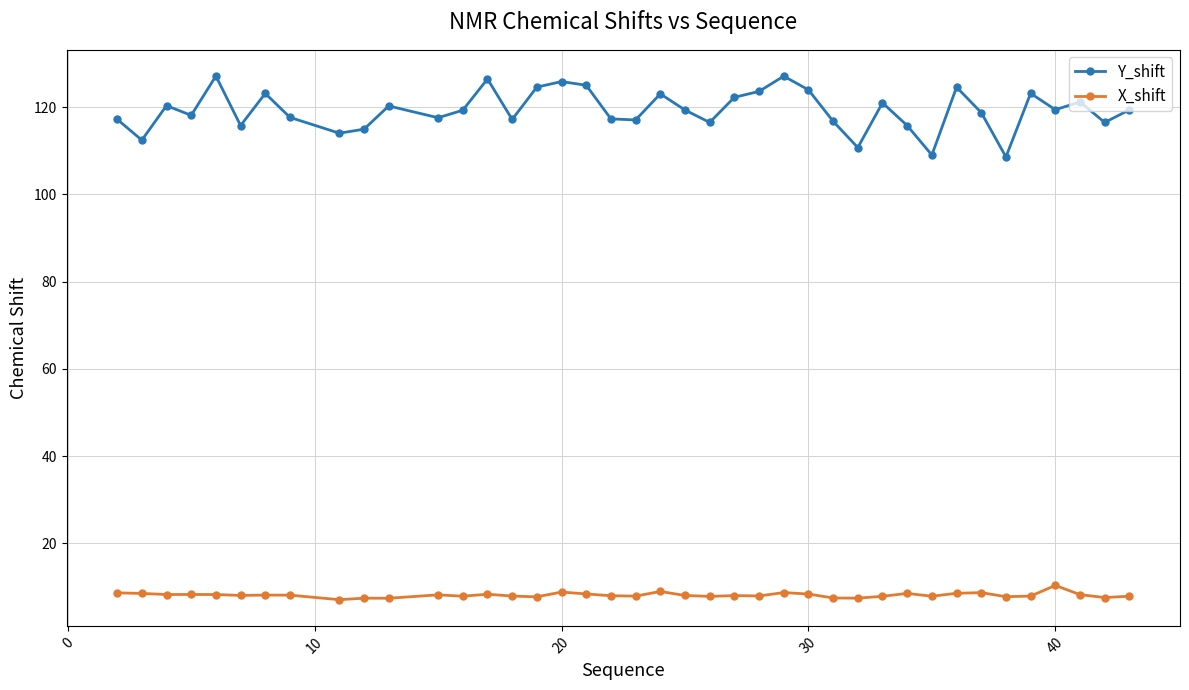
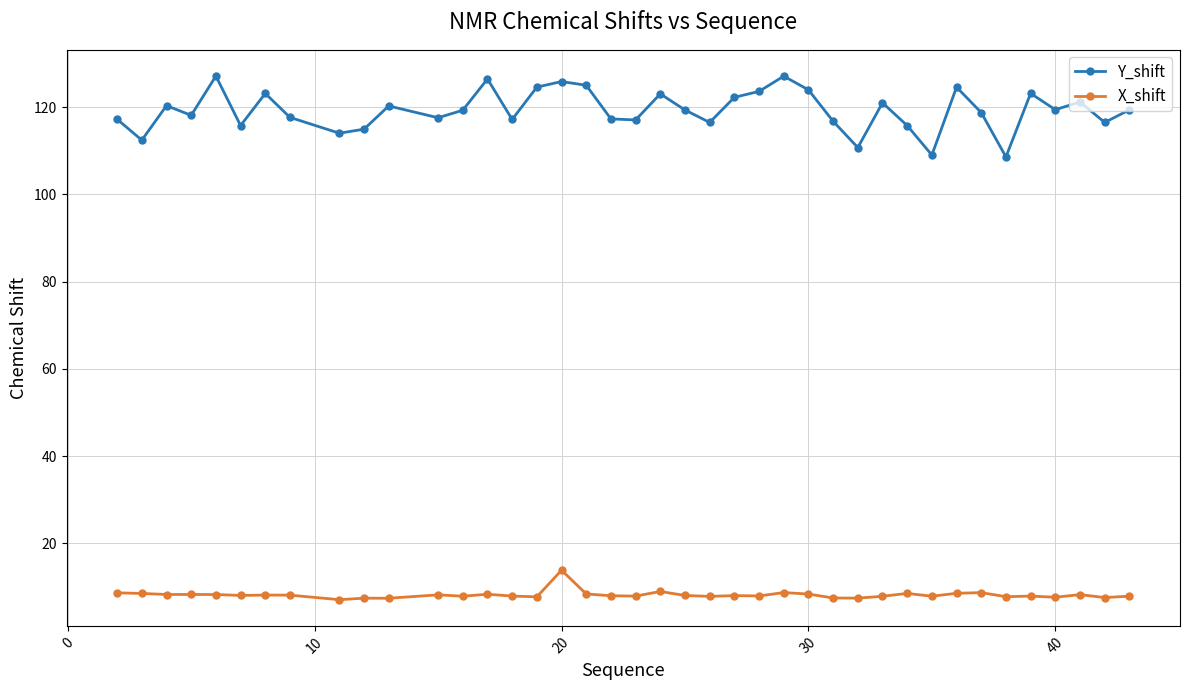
  {
    "Y_shift": {
      "20": 126,
      "30": 124,
      "40": 119
    },
    "X_shift": {
-     "20": 9,
+     "20": 14,
      "30": 8,
-     "40": 10
+     "40": 8
    }
  }
